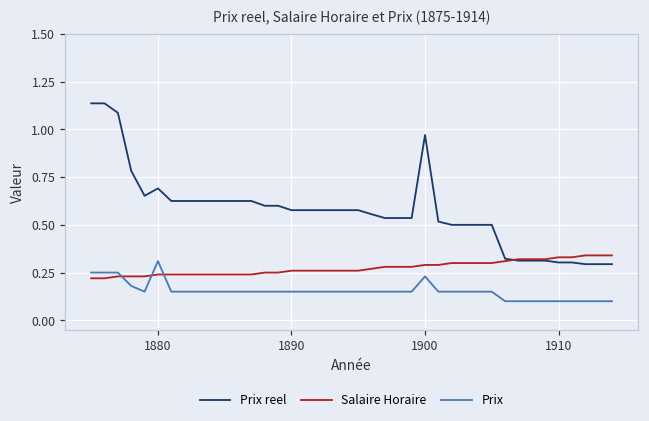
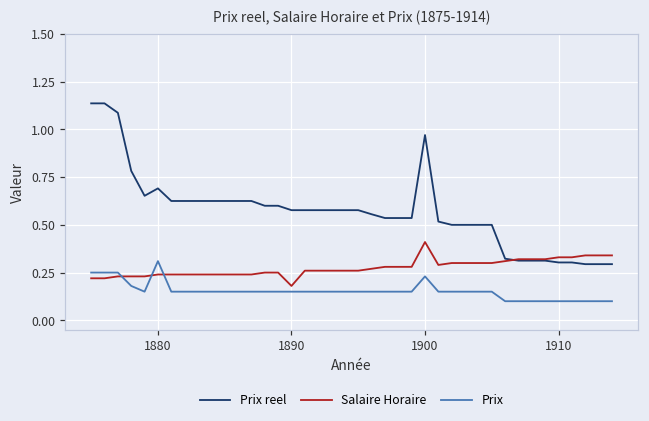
  {
    "Prix reel": {
      "1880": 0.69,
      "1890": 0.58,
      "1900": 0.97,
      "1910": 0.30
    },
    "Salaire Horaire": {
      "1880": 0.24,
-     "1890": 0.26,
-     "1900": 0.29,
+     "1890": 0.18,
+     "1900": 0.41,
      "1910": 0.33
    },
    "Prix": {
      "1880": 0.31,
      "1890": 0.15,
      "1900": 0.23,
      "1910": 0.10
    }
  }
